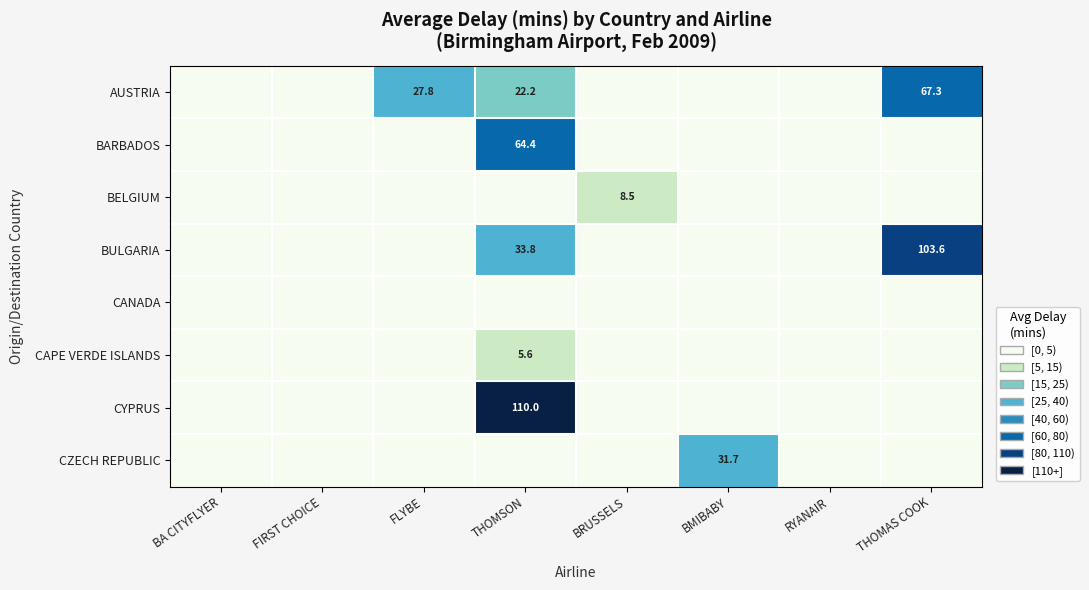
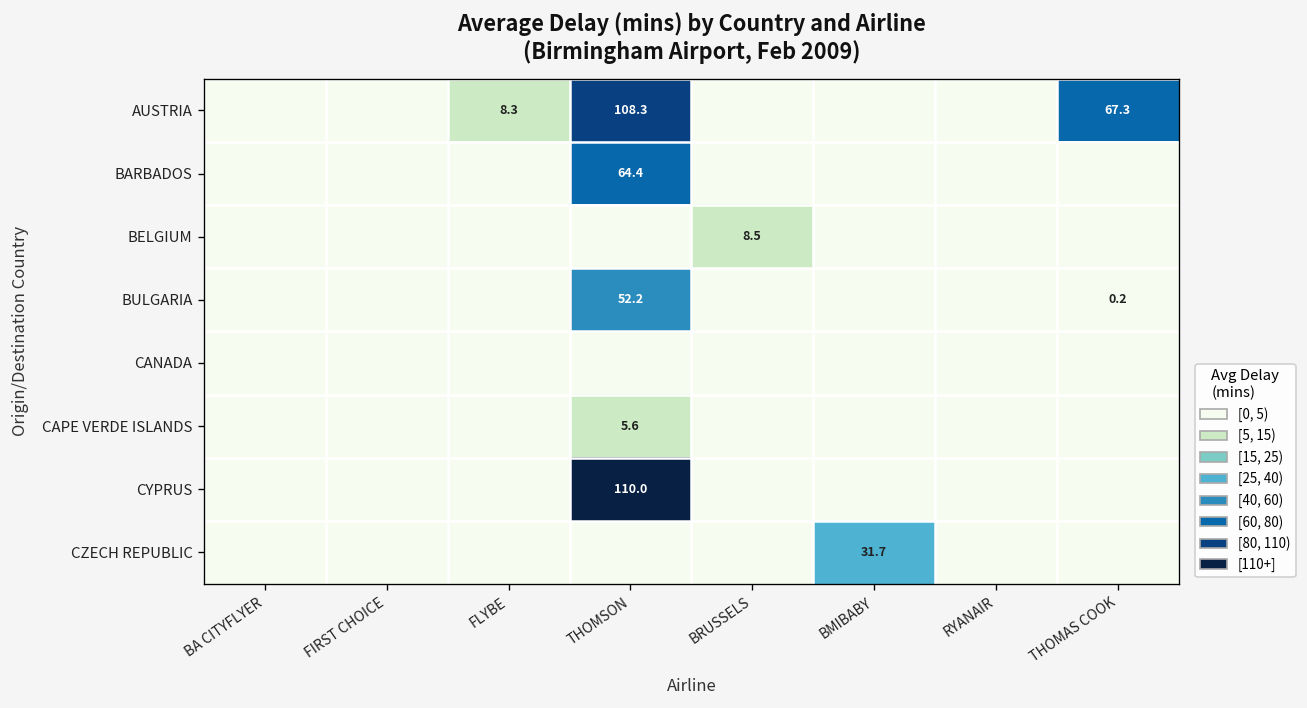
  {
    "AUSTRIA": {
-     "FLYBE": 27.8,
-     "THOMSON": 22.2,
+     "FLYBE": 8.3,
+     "THOMSON": 108.3,
      "THOMAS COOK": 67.3
    },
    "BARBADOS": {
      "THOMSON": 64.4
    },
    "BELGIUM": {
      "BRUSSELS": 8.5
    },
    "BULGARIA": {
-     "THOMSON": 33.8,
-     "THOMAS COOK": 103.6
+     "THOMSON": 52.2,
+     "THOMAS COOK": 0.2
    },
    "CAPE VERDE ISLANDS": {
      "THOMSON": 5.6
    },
    "CYPRUS": {
      "THOMSON": 110.0
    },
    "CZECH REPUBLIC": {
      "BMIBABY": 31.7
    }
  }
